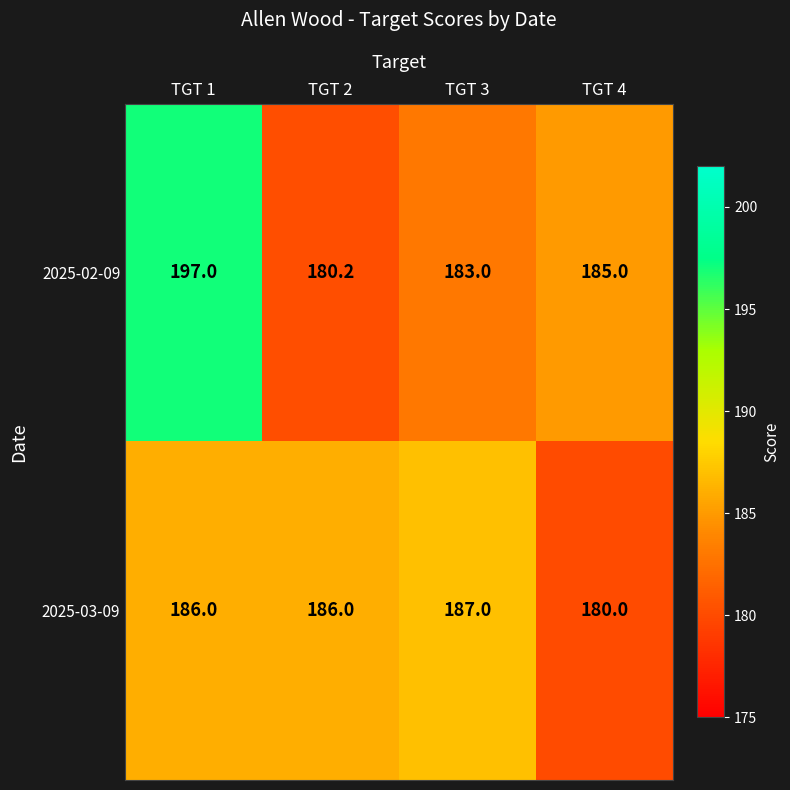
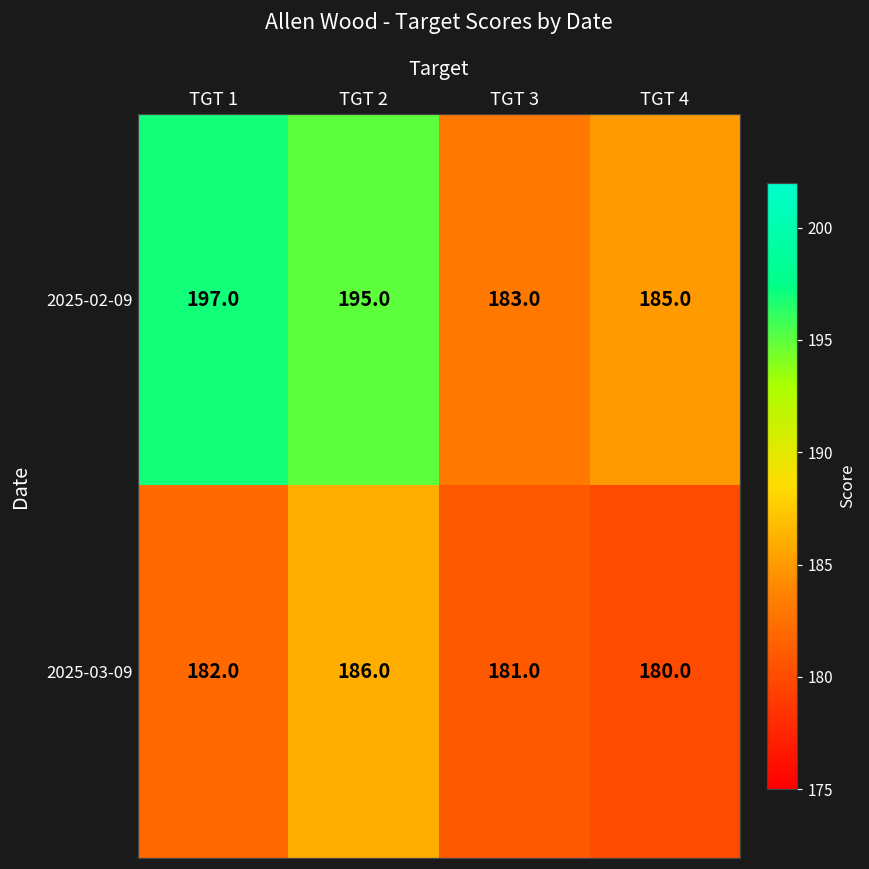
  {
    "2025-02-09": {
      "TGT 1": 197.0,
-     "TGT 2": 180.2,
+     "TGT 2": 195.0,
      "TGT 3": 183.0,
      "TGT 4": 185.0
    },
    "2025-03-09": {
-     "TGT 1": 186.0,
+     "TGT 1": 182.0,
      "TGT 2": 186.0,
-     "TGT 3": 187.0,
+     "TGT 3": 181.0,
      "TGT 4": 180.0
    }
  }
